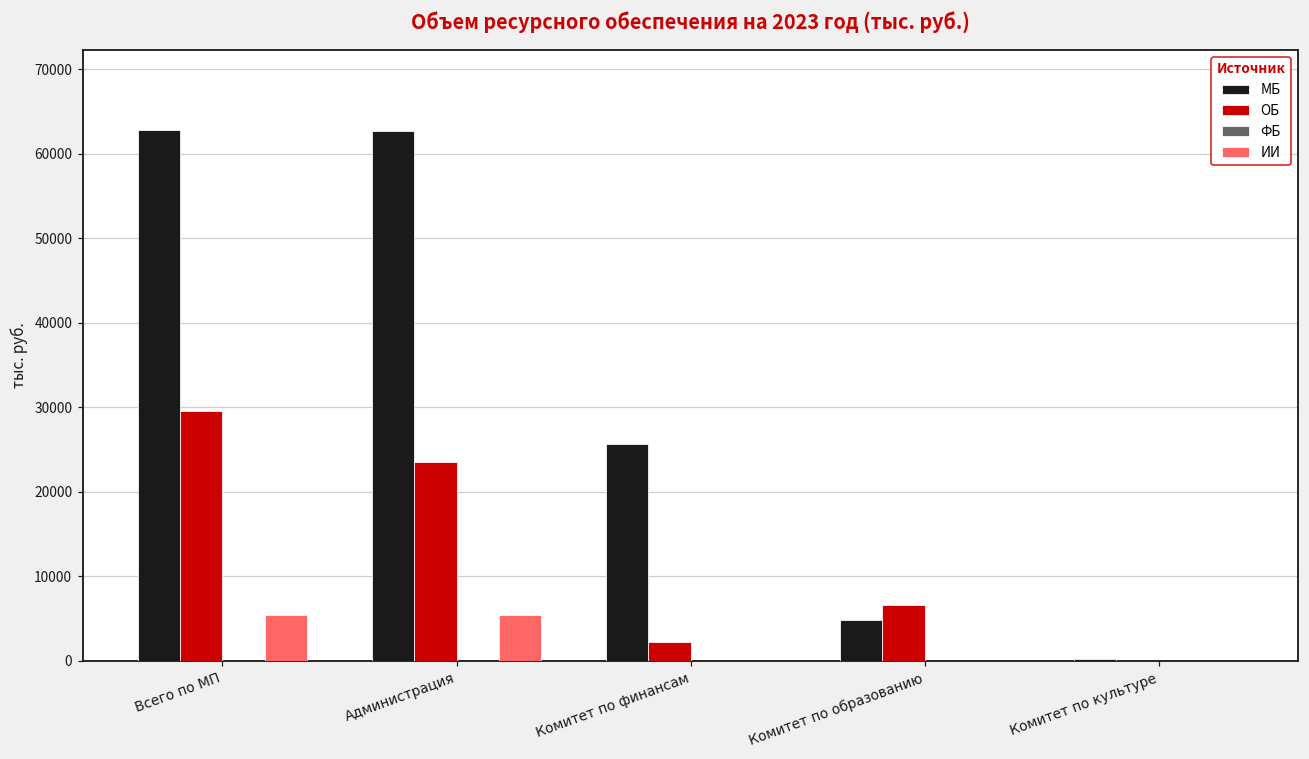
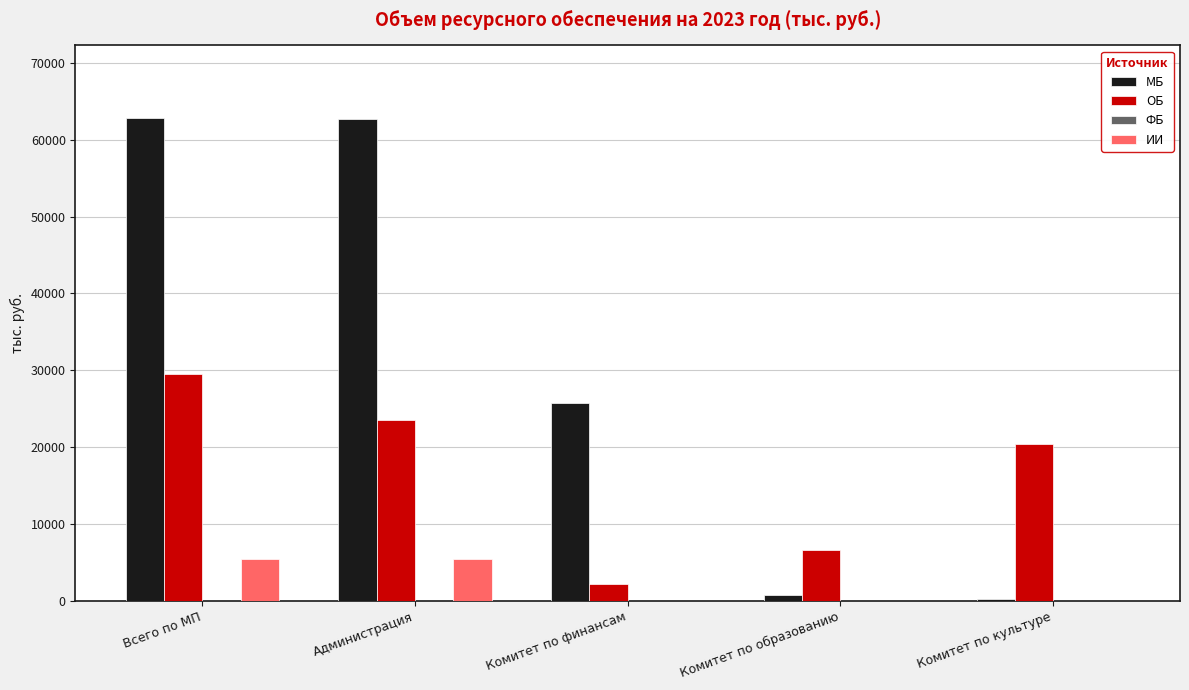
  {
    "МБ": {
      "Всего по МП": 63000,
      "Администрация": 63000,
      "Комитет по финансам": 26000,
-     "Комитет по образованию": 5000
+     "Комитет по образованию": 1000
    },
    "ОБ": {
      "Всего по МП": 30000,
      "Администрация": 24000,
      "Комитет по финансам": 2000,
      "Комитет по образованию": 7000,
-     "Комитет по культуре": 0
+     "Комитет по культуре": 20000
    },
    "ФБ": {
      "Комитет по финансам": 0,
      "Комитет по образованию": 0,
      "Комитет по культуре": 0
    },
    "ИИ": {
      "Всего по МП": 5000,
      "Администрация": 5000,
      "Комитет по финансам": 0,
      "Комитет по образованию": 0,
      "Комитет по культуре": 0
    }
  }
